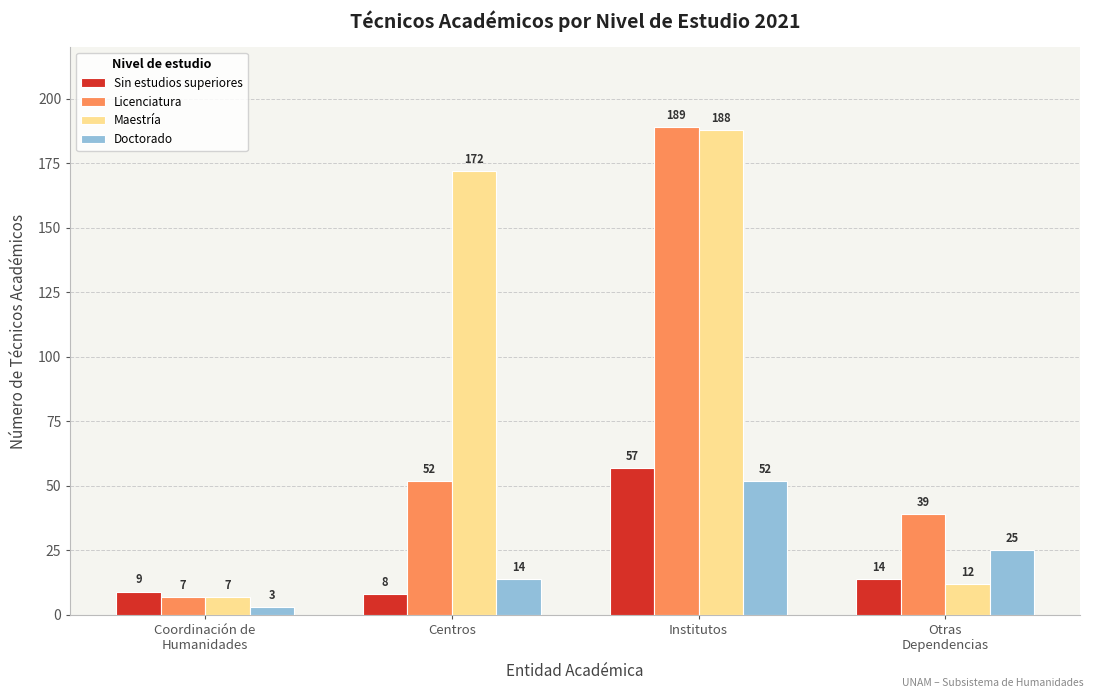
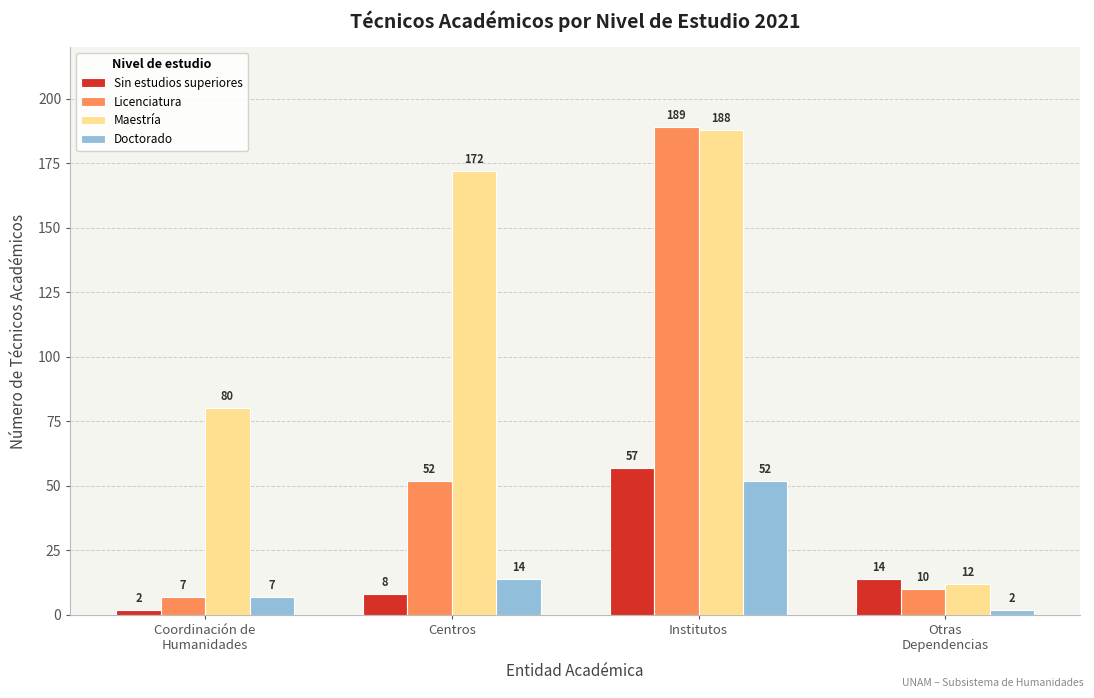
  {
    "Sin estudios superiores": {
-     "Coordinación de Humanidades": 9,
+     "Coordinación de Humanidades": 2,
      "Centros": 8,
      "Institutos": 57,
      "Otras Dependencias": 14
    },
    "Licenciatura": {
      "Coordinación de Humanidades": 7,
      "Centros": 52,
      "Institutos": 189,
-     "Otras Dependencias": 39
+     "Otras Dependencias": 10
    },
    "Maestría": {
-     "Coordinación de Humanidades": 7,
+     "Coordinación de Humanidades": 80,
      "Centros": 172,
      "Institutos": 188,
      "Otras Dependencias": 12
    },
    "Doctorado": {
-     "Coordinación de Humanidades": 3,
+     "Coordinación de Humanidades": 7,
      "Centros": 14,
      "Institutos": 52,
-     "Otras Dependencias": 25
+     "Otras Dependencias": 2
    }
  }
